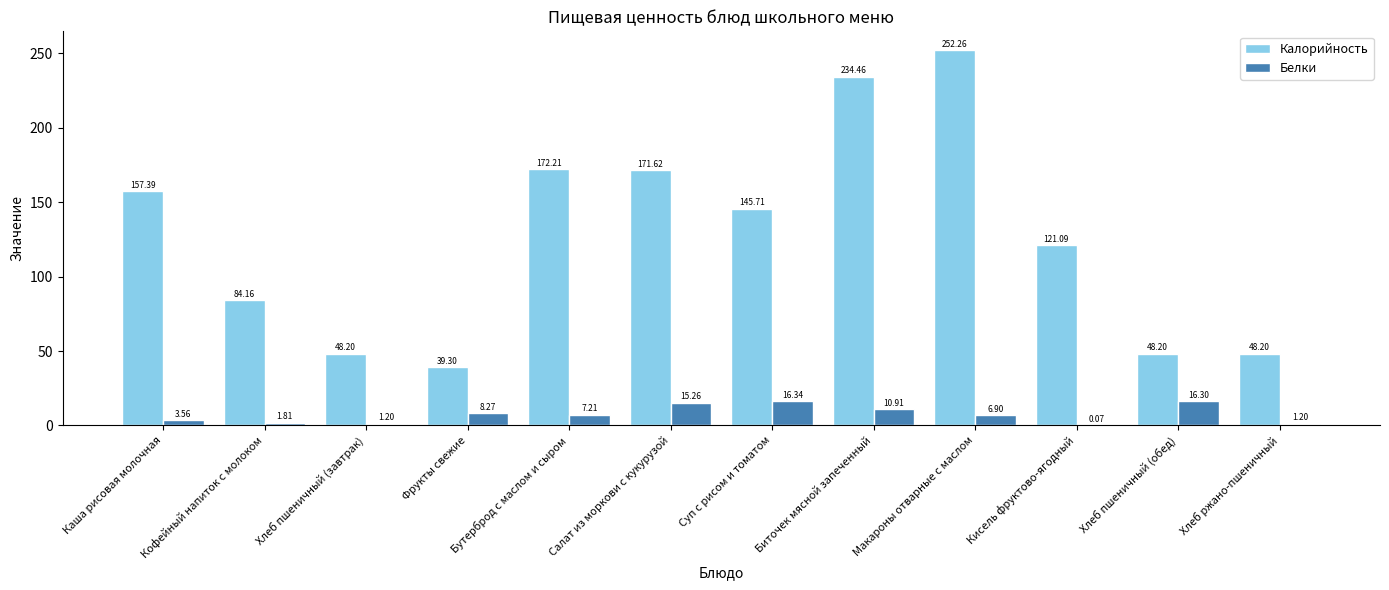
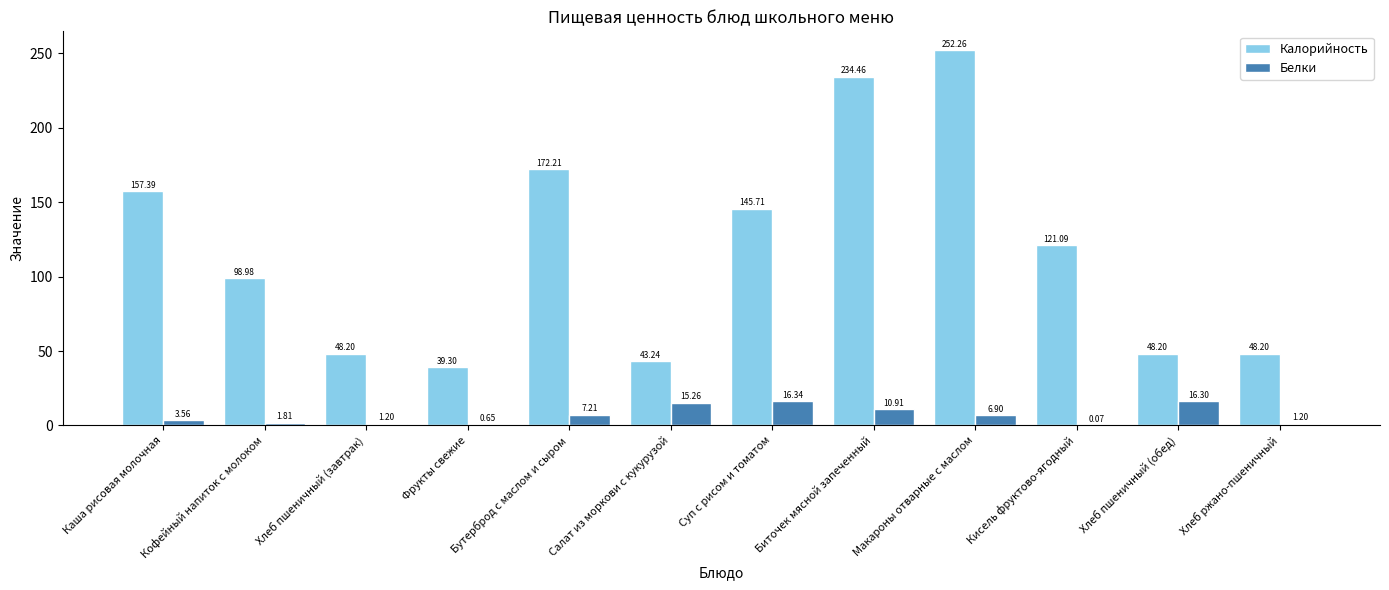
  {
    "Калорийность": {
      "Каша рисовая молочная": 157.39,
-     "Кофейный напиток с молоком": 84.16,
+     "Кофейный напиток с молоком": 98.98,
      "Хлеб пшеничный (завтрак)": 48.20,
      "Фрукты свежие": 39.30,
      "Бутерброд с маслом и сыром": 172.21,
-     "Салат из моркови с кукурузой": 171.62,
+     "Салат из моркови с кукурузой": 43.24,
      "Суп с рисом и томатом": 145.71,
      "Биточек мясной запеченный": 234.46,
      "Макароны отварные с маслом": 252.26,
      "Кисель фруктово-ягодный": 121.09,
      "Хлеб пшеничный (обед)": 48.20,
      "Хлеб ржано-пшеничный": 48.20
    },
    "Белки": {
      "Каша рисовая молочная": 3.56,
      "Кофейный напиток с молоком": 1.81,
      "Хлеб пшеничный (завтрак)": 1.20,
-     "Фрукты свежие": 8.27,
+     "Фрукты свежие": 0.65,
      "Бутерброд с маслом и сыром": 7.21,
      "Салат из моркови с кукурузой": 15.26,
      "Суп с рисом и томатом": 16.34,
      "Биточек мясной запеченный": 10.91,
      "Макароны отварные с маслом": 6.90,
      "Кисель фруктово-ягодный": 0.07,
      "Хлеб пшеничный (обед)": 16.30,
      "Хлеб ржано-пшеничный": 1.20
    }
  }
